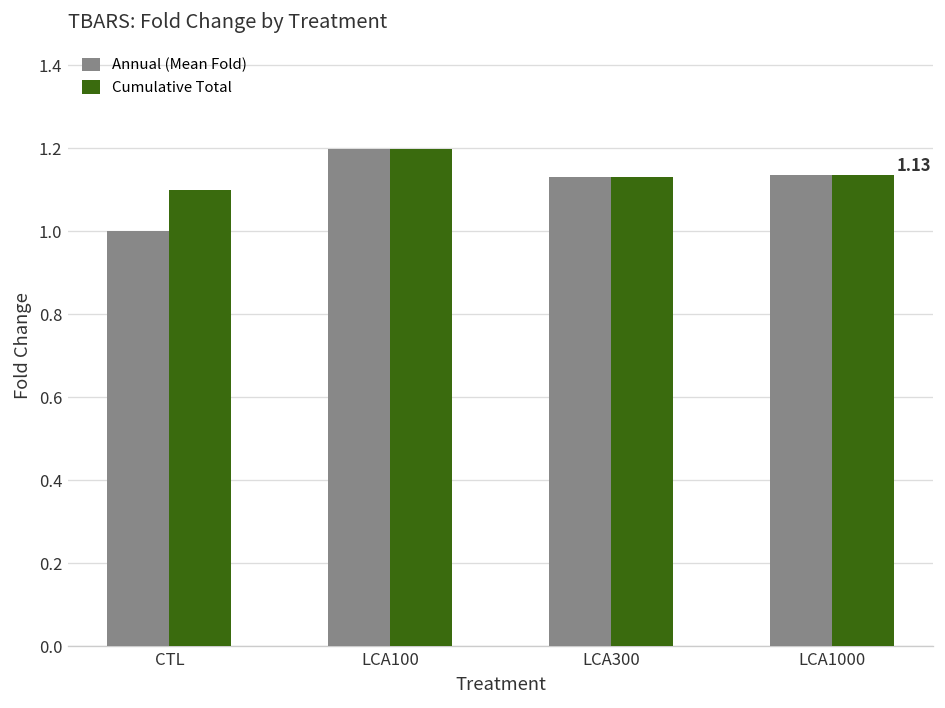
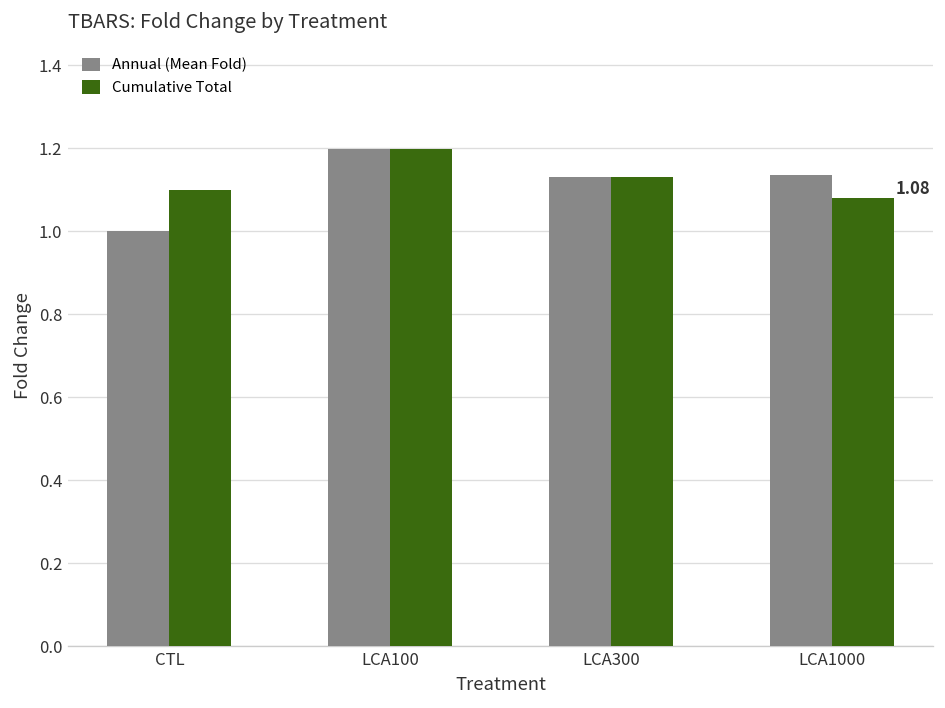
  {
    "Annual (Mean Fold)": {
      "CTL": 1.00,
      "LCA100": 1.20,
      "LCA300": 1.13,
      "LCA1000": 1.13
    },
    "Cumulative Total": {
-     "LCA1000": 1.13
+     "LCA1000": 1.08
    }
  }
